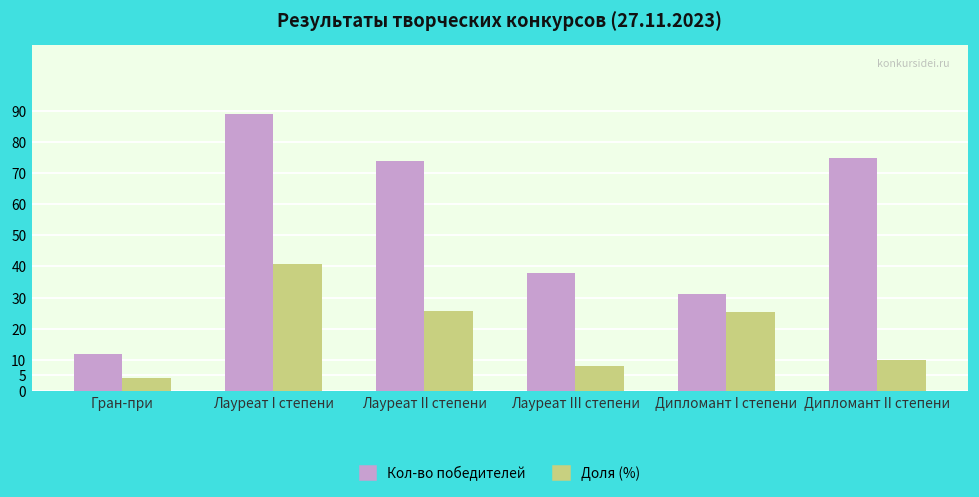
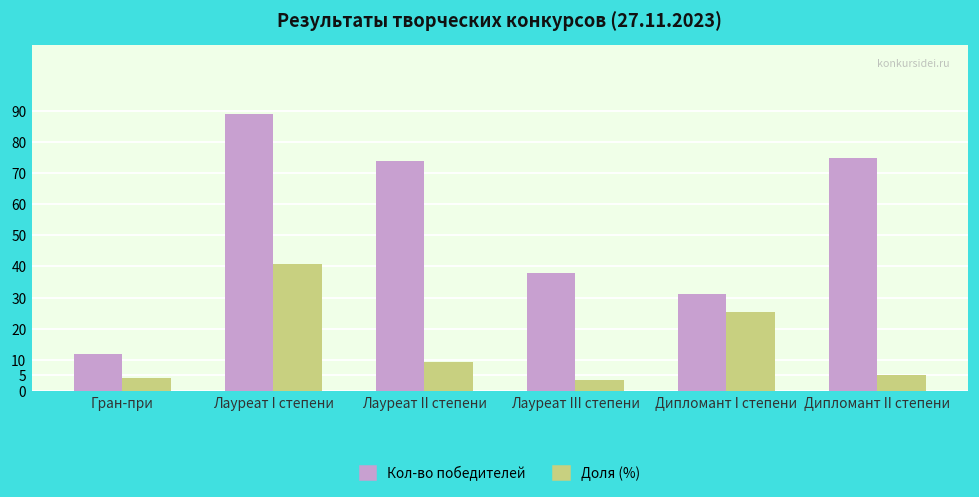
  {
    "Кол-во победителей": {
      "Гран-при": 12,
      "Лауреат I степени": 89,
      "Лауреат II степени": 74,
      "Лауреат III степени": 38,
      "Дипломант I степени": 31,
      "Дипломант II степени": 75
    },
    "Доля (%)": {
      "Гран-при": 4,
      "Лауреат I степени": 41,
-     "Лауреат II степени": 26,
-     "Лауреат III степени": 8,
+     "Лауреат II степени": 9,
+     "Лауреат III степени": 4,
      "Дипломант I степени": 25,
-     "Дипломант II степени": 10
+     "Дипломант II степени": 5
    }
  }
